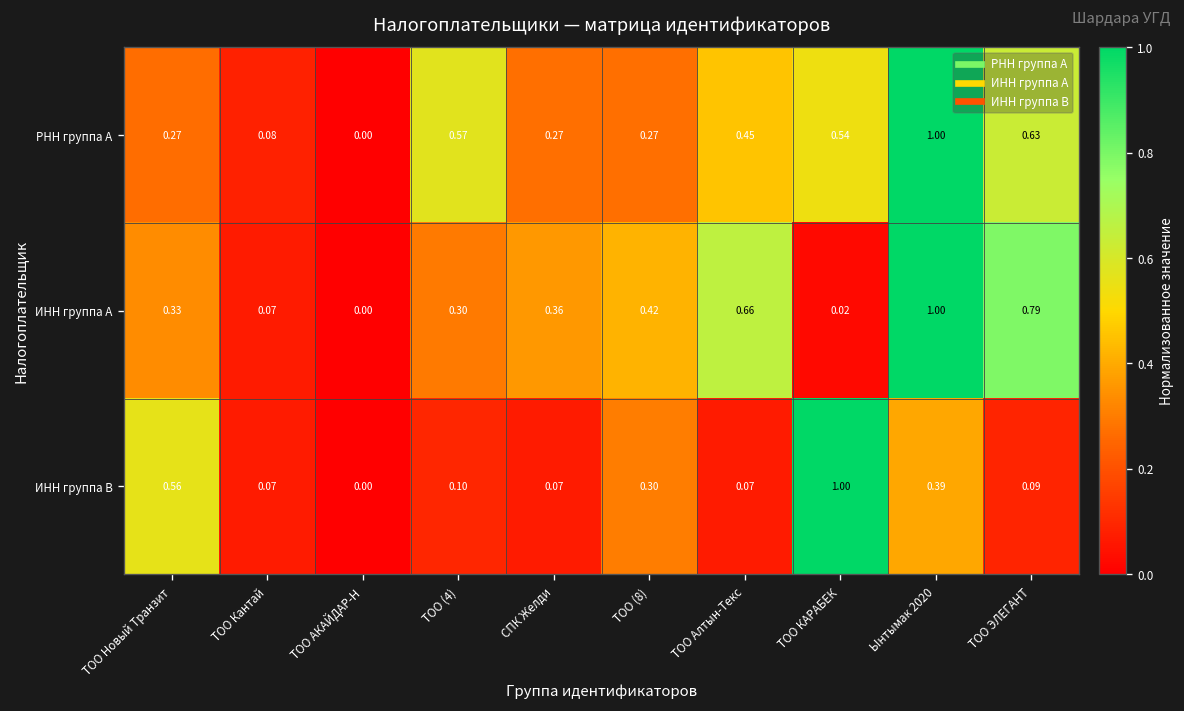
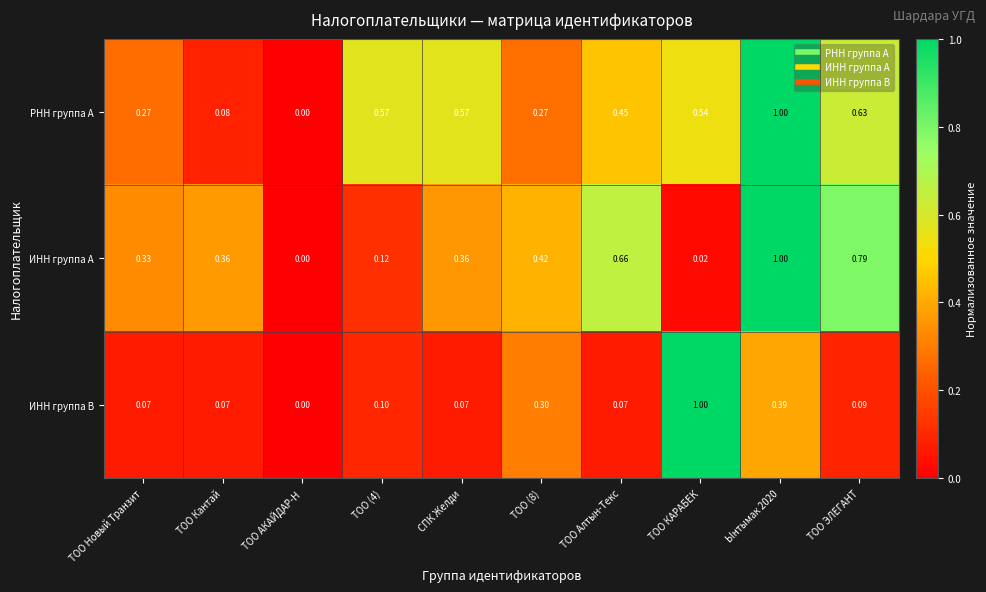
  {
    "РНН группа A": {
      "ТОО Новый Транзит": 0.27,
      "ТОО Кантай": 0.08,
      "ТОО АКАЙДАР-Н": 0.00,
      "ТОО (4)": 0.57,
-     "СПК Желди": 0.27,
+     "СПК Желди": 0.57,
      "ТОО (8)": 0.27,
      "ТОО Алтын-Текс": 0.45,
      "ТОО КАРАБЕК": 0.54,
      "Ынтымак 2020": 1.00,
      "ТОО ЭЛЕГАНТ": 0.63
    },
    "ИНН группа A": {
      "ТОО Новый Транзит": 0.33,
-     "ТОО Кантай": 0.07,
+     "ТОО Кантай": 0.36,
      "ТОО АКАЙДАР-Н": 0.00,
-     "ТОО (4)": 0.30,
+     "ТОО (4)": 0.12,
      "СПК Желди": 0.36,
      "ТОО (8)": 0.42,
      "ТОО Алтын-Текс": 0.66,
      "ТОО КАРАБЕК": 0.02,
      "Ынтымак 2020": 1.00,
      "ТОО ЭЛЕГАНТ": 0.79
    },
    "ИНН группа B": {
-     "ТОО Новый Транзит": 0.56,
+     "ТОО Новый Транзит": 0.07,
      "ТОО Кантай": 0.07,
      "ТОО АКАЙДАР-Н": 0.00,
      "ТОО (4)": 0.10,
      "СПК Желди": 0.07,
      "ТОО (8)": 0.30,
      "ТОО Алтын-Текс": 0.07,
      "ТОО КАРАБЕК": 1.00,
      "Ынтымак 2020": 0.39,
      "ТОО ЭЛЕГАНТ": 0.09
    }
  }
